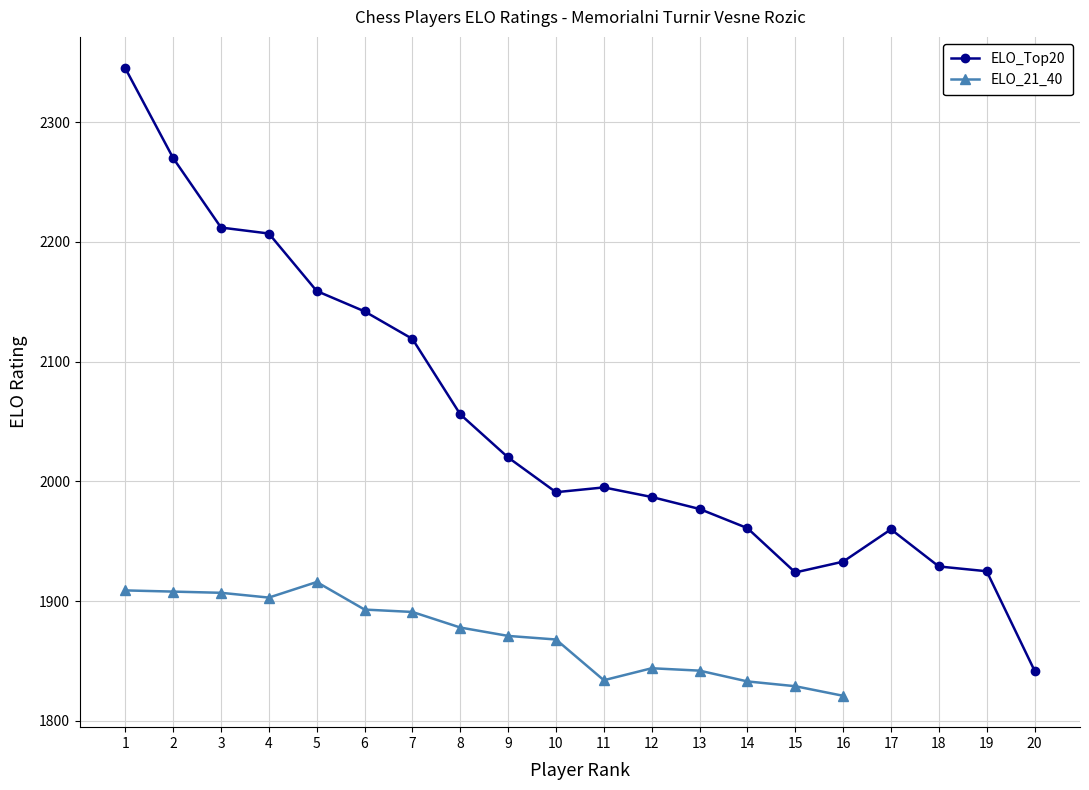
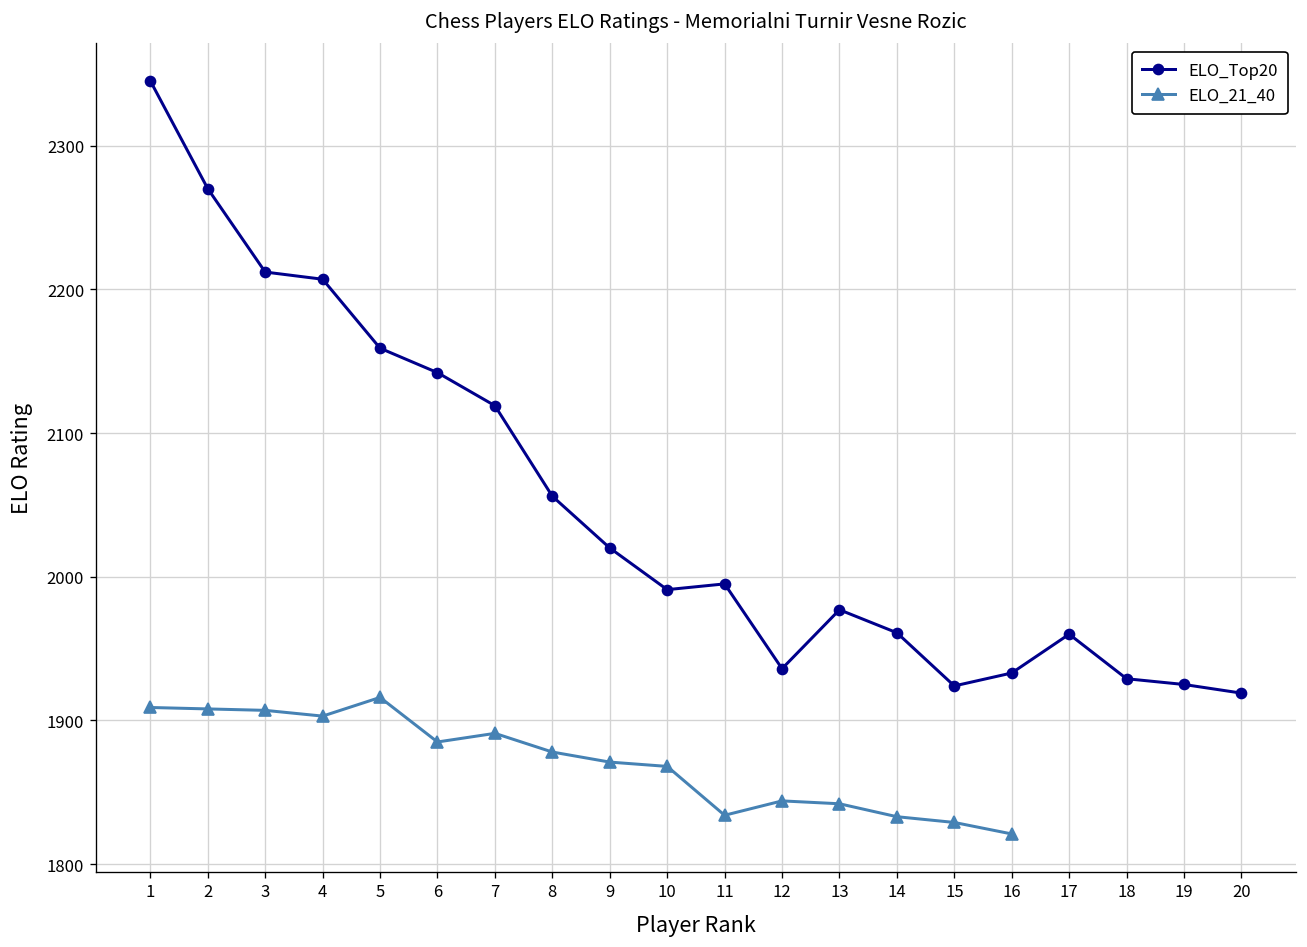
  {
    "ELO_Top20": {
      "1": 2345,
      "2": 2270,
      "3": 2212,
      "4": 2207,
      "5": 2159,
      "6": 2142,
      "7": 2119,
      "8": 2056,
      "9": 2020,
      "10": 1991,
      "11": 1995,
-     "12": 1987,
+     "12": 1936,
      "13": 1977,
      "14": 1961,
      "15": 1924,
      "16": 1933,
      "17": 1960,
      "18": 1929,
      "19": 1925,
-     "20": 1842
+     "20": 1919
    },
    "ELO_21_40": {
      "1": 1909,
      "2": 1908,
      "3": 1907,
      "4": 1903,
      "5": 1916,
-     "6": 1893,
+     "6": 1885,
      "7": 1891,
      "8": 1878,
      "9": 1871,
      "10": 1868,
      "11": 1834,
      "12": 1844,
      "13": 1842,
      "14": 1833,
      "15": 1829,
      "16": 1821
    }
  }
